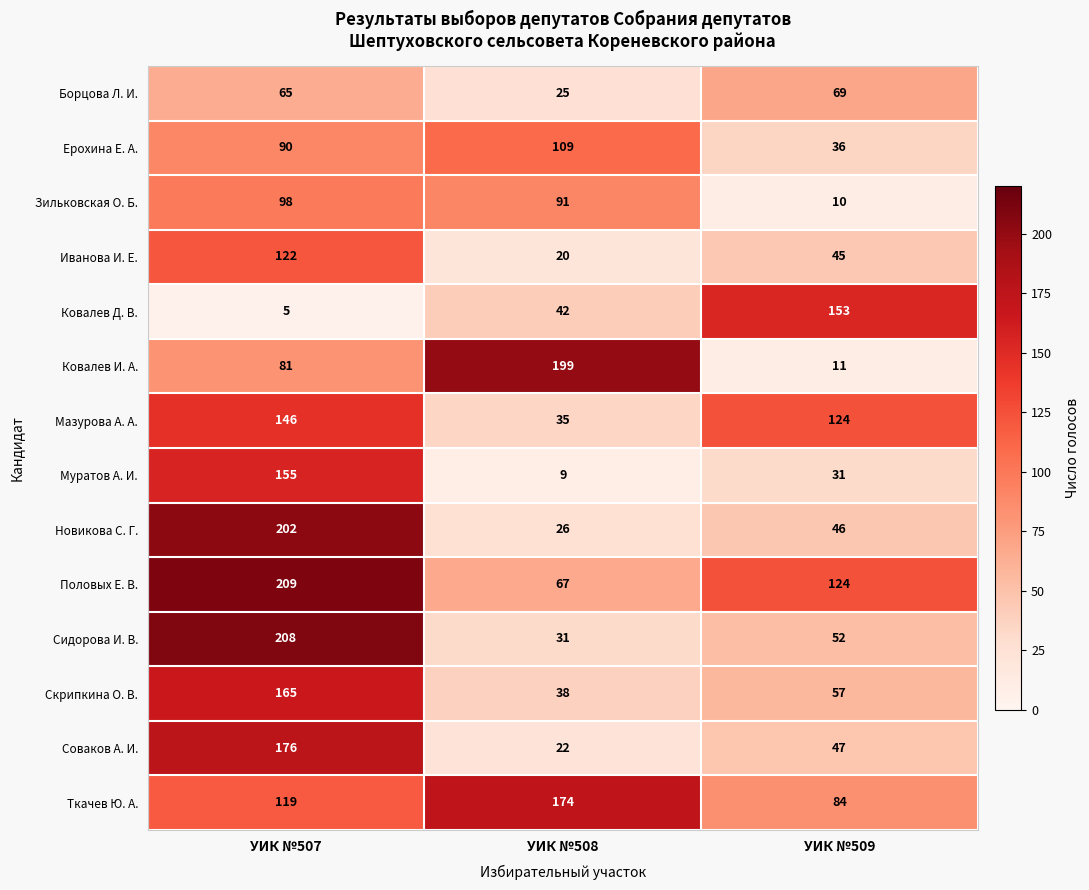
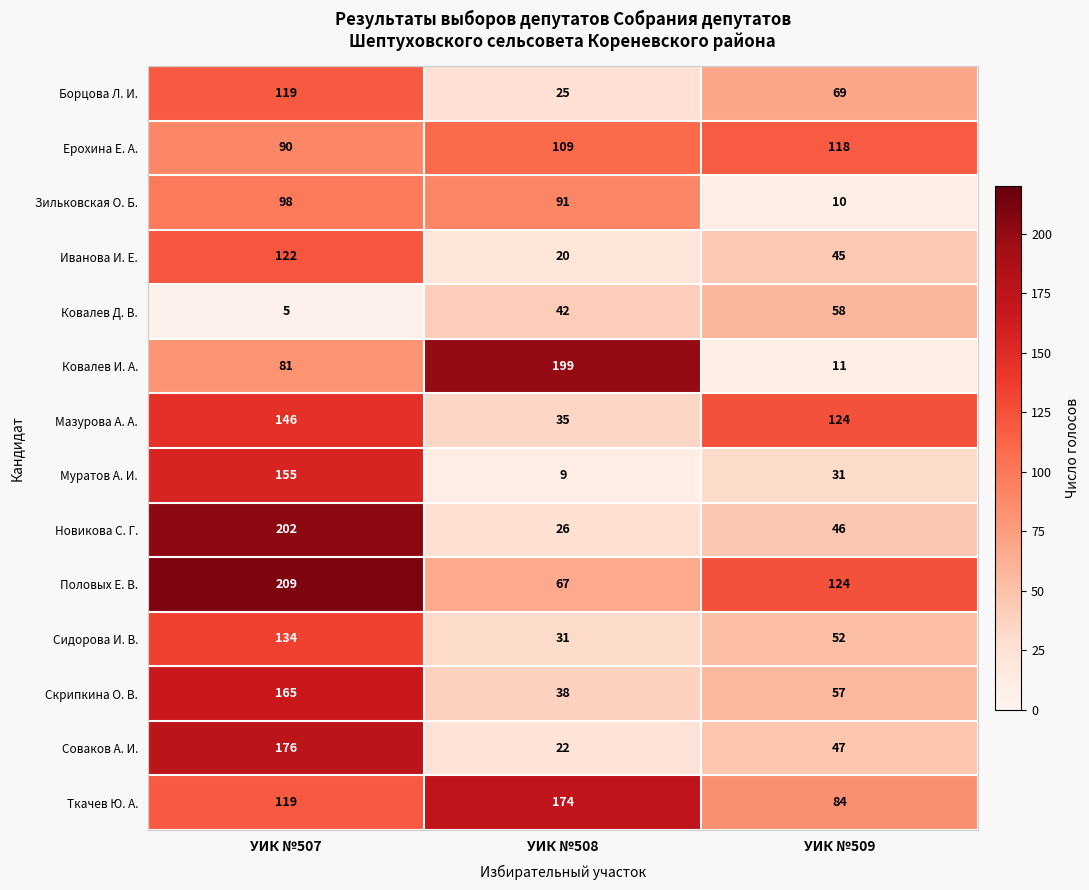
  {
    "Борцова Л. И.": {
-     "УИК №507": 65,
+     "УИК №507": 119,
      "УИК №508": 25,
      "УИК №509": 69
    },
    "Ерохина Е. А.": {
      "УИК №507": 90,
      "УИК №508": 109,
-     "УИК №509": 36
+     "УИК №509": 118
    },
    "Зильковская О. Б.": {
      "УИК №507": 98,
      "УИК №508": 91,
      "УИК №509": 10
    },
    "Иванова И. Е.": {
      "УИК №507": 122,
      "УИК №508": 20,
      "УИК №509": 45
    },
    "Ковалев Д. В.": {
      "УИК №507": 5,
      "УИК №508": 42,
-     "УИК №509": 153
+     "УИК №509": 58
    },
    "Ковалев И. А.": {
      "УИК №507": 81,
      "УИК №508": 199,
      "УИК №509": 11
    },
    "Мазурова А. А.": {
      "УИК №507": 146,
      "УИК №508": 35,
      "УИК №509": 124
    },
    "Муратов А. И.": {
      "УИК №507": 155,
      "УИК №508": 9,
      "УИК №509": 31
    },
    "Новикова С. Г.": {
      "УИК №507": 202,
      "УИК №508": 26,
      "УИК №509": 46
    },
    "Половых Е. В.": {
      "УИК №507": 209,
      "УИК №508": 67,
      "УИК №509": 124
    },
    "Сидорова И. В.": {
-     "УИК №507": 208,
+     "УИК №507": 134,
      "УИК №508": 31,
      "УИК №509": 52
    },
    "Скрипкина О. В.": {
      "УИК №507": 165,
      "УИК №508": 38,
      "УИК №509": 57
    },
    "Соваков А. И.": {
      "УИК №507": 176,
      "УИК №508": 22,
      "УИК №509": 47
    },
    "Ткачев Ю. А.": {
      "УИК №507": 119,
      "УИК №508": 174,
      "УИК №509": 84
    }
  }
